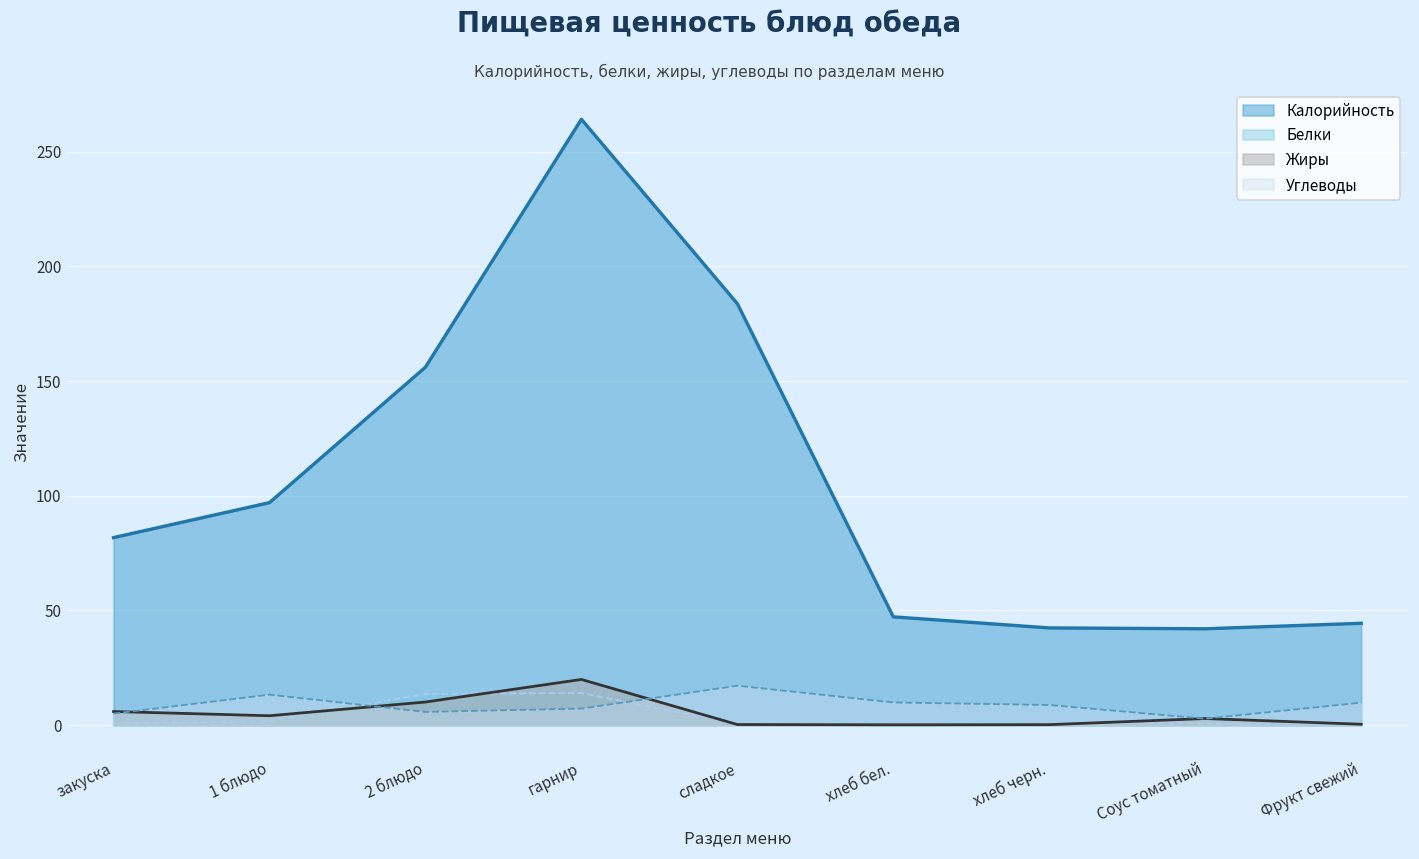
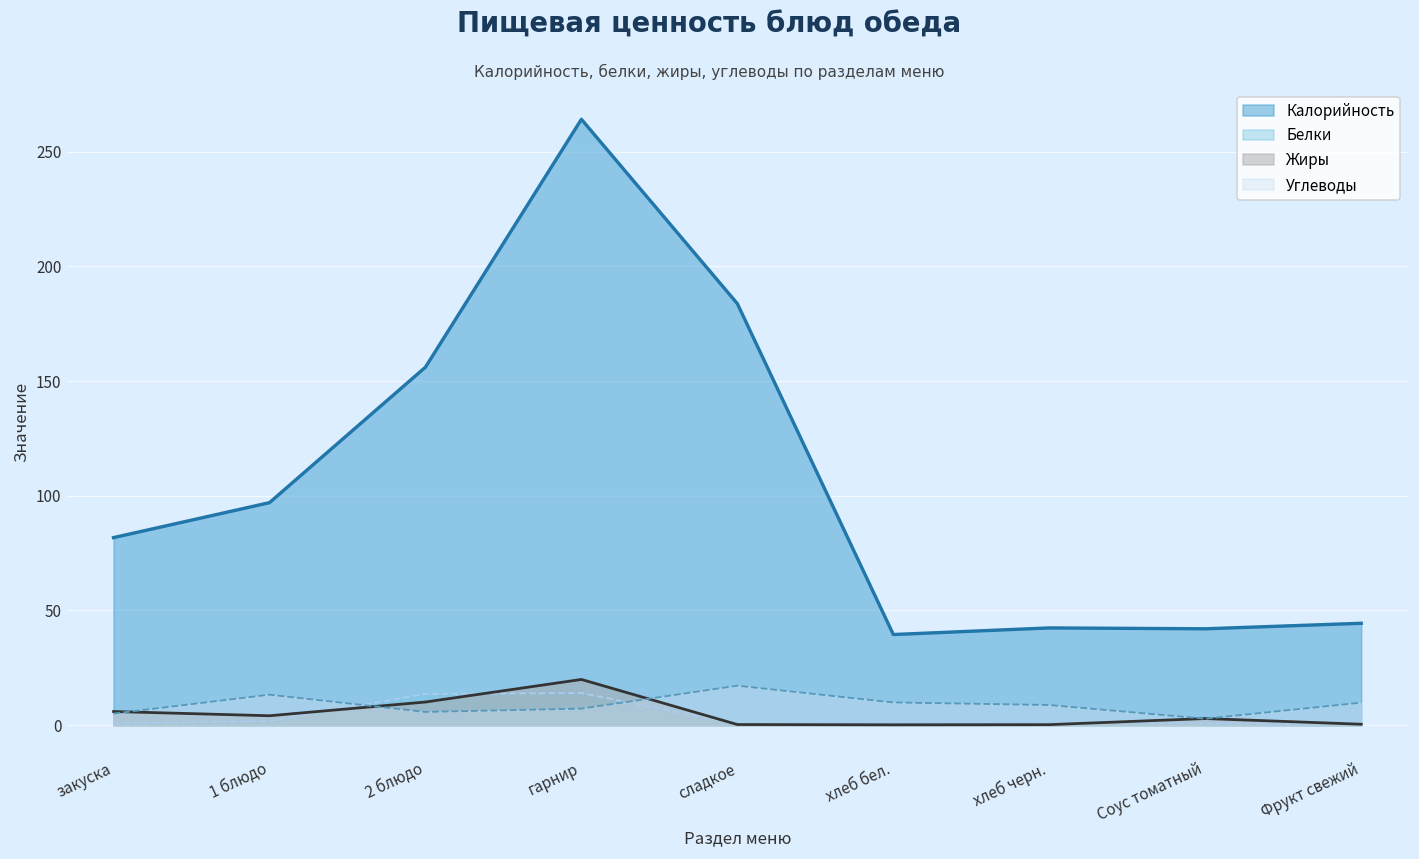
  {
    "Калорийность": {
      "закуска": 82,
      "1 блюдо": 97,
      "2 блюдо": 156,
      "гарнир": 264,
      "сладкое": 184,
-     "хлеб бел.": 47,
+     "хлеб бел.": 40,
      "хлеб черн.": 42,
      "Соус томатный": 42,
      "Фрукт свежий": 44
    }
  }
